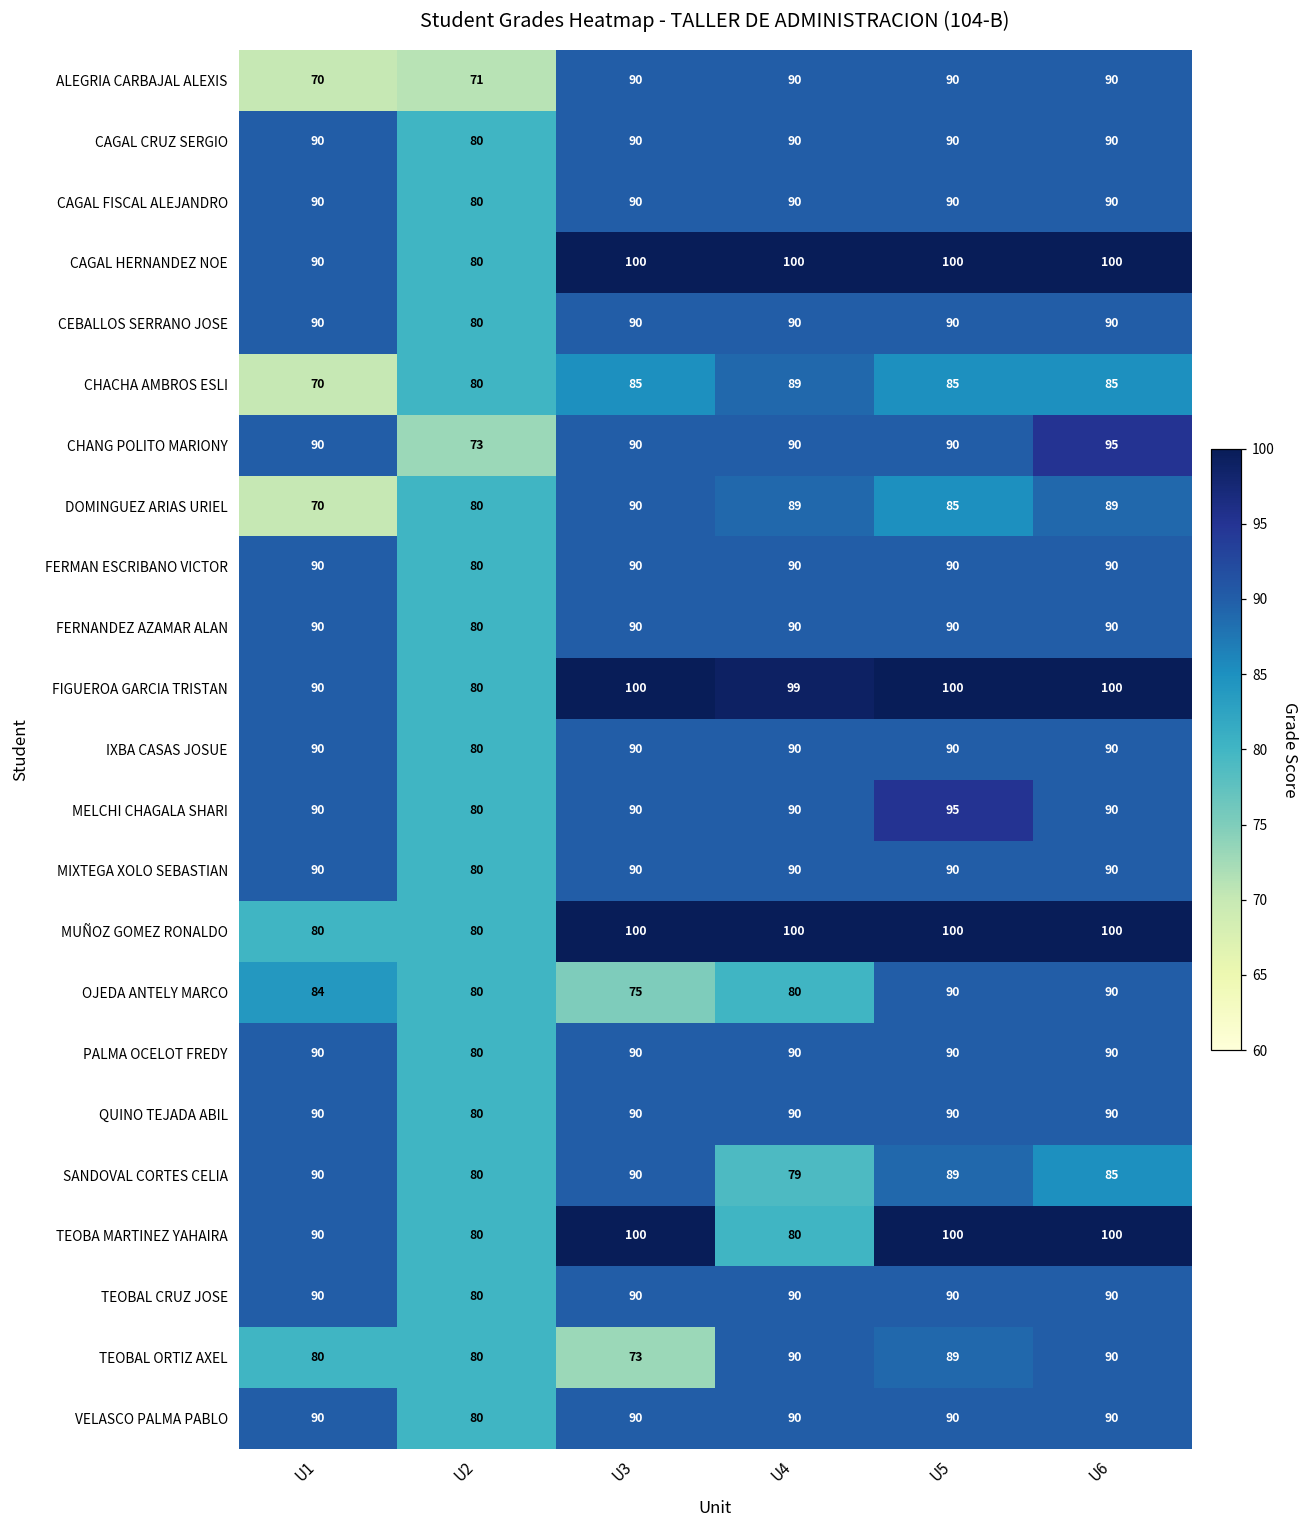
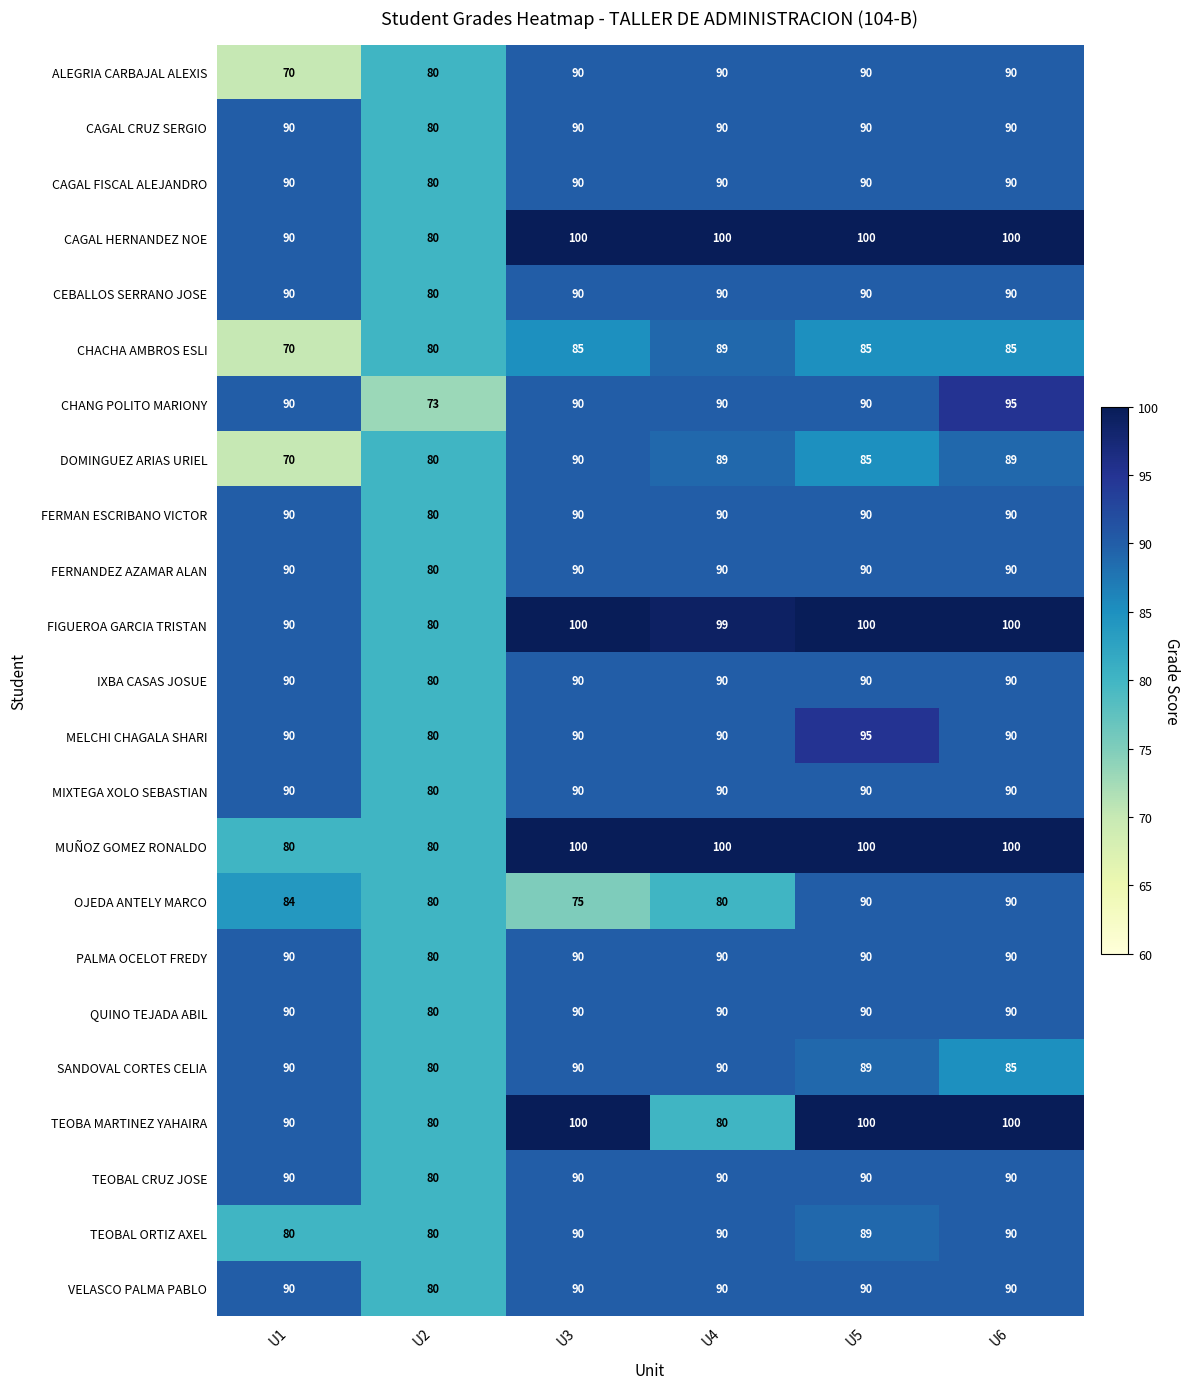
  {
    "ALEGRIA CARBAJAL ALEXIS": {
      "U1": 70,
-     "U2": 71,
+     "U2": 80,
      "U3": 90,
      "U4": 90,
      "U5": 90,
      "U6": 90
    },
    "CAGAL CRUZ SERGIO": {
      "U1": 90,
      "U2": 80,
      "U3": 90,
      "U4": 90,
      "U5": 90,
      "U6": 90
    },
    "CAGAL FISCAL ALEJANDRO": {
      "U1": 90,
      "U2": 80,
      "U3": 90,
      "U4": 90,
      "U5": 90,
      "U6": 90
    },
    "CAGAL HERNANDEZ NOE": {
      "U1": 90,
      "U2": 80,
      "U3": 100,
      "U4": 100,
      "U5": 100,
      "U6": 100
    },
    "CEBALLOS SERRANO JOSE": {
      "U1": 90,
      "U2": 80,
      "U3": 90,
      "U4": 90,
      "U5": 90,
      "U6": 90
    },
    "CHACHA AMBROS ESLI": {
      "U1": 70,
      "U2": 80,
      "U3": 85,
      "U4": 89,
      "U5": 85,
      "U6": 85
    },
    "CHANG POLITO MARIONY": {
      "U1": 90,
      "U2": 73,
      "U3": 90,
      "U4": 90,
      "U5": 90,
      "U6": 95
    },
    "DOMINGUEZ ARIAS URIEL": {
      "U1": 70,
      "U2": 80,
      "U3": 90,
      "U4": 89,
      "U5": 85,
      "U6": 89
    },
    "FERMAN ESCRIBANO VICTOR": {
      "U1": 90,
      "U2": 80,
      "U3": 90,
      "U4": 90,
      "U5": 90,
      "U6": 90
    },
    "FERNANDEZ AZAMAR ALAN": {
      "U1": 90,
      "U2": 80,
      "U3": 90,
      "U4": 90,
      "U5": 90,
      "U6": 90
    },
    "FIGUEROA GARCIA TRISTAN": {
      "U1": 90,
      "U2": 80,
      "U3": 100,
      "U4": 99,
      "U5": 100,
      "U6": 100
    },
    "IXBA CASAS JOSUE": {
      "U1": 90,
      "U2": 80,
      "U3": 90,
      "U4": 90,
      "U5": 90,
      "U6": 90
    },
    "MELCHI CHAGALA SHARI": {
      "U1": 90,
      "U2": 80,
      "U3": 90,
      "U4": 90,
      "U5": 95,
      "U6": 90
    },
    "MIXTEGA XOLO SEBASTIAN": {
      "U1": 90,
      "U2": 80,
      "U3": 90,
      "U4": 90,
      "U5": 90,
      "U6": 90
    },
    "MUÑOZ GOMEZ RONALDO": {
      "U1": 80,
      "U2": 80,
      "U3": 100,
      "U4": 100,
      "U5": 100,
      "U6": 100
    },
    "OJEDA ANTELY MARCO": {
      "U1": 84,
      "U2": 80,
      "U3": 75,
      "U4": 80,
      "U5": 90,
      "U6": 90
    },
    "PALMA OCELOT FREDY": {
      "U1": 90,
      "U2": 80,
      "U3": 90,
      "U4": 90,
      "U5": 90,
      "U6": 90
    },
    "QUINO TEJADA ABIL": {
      "U1": 90,
      "U2": 80,
      "U3": 90,
      "U4": 90,
      "U5": 90,
      "U6": 90
    },
    "SANDOVAL CORTES CELIA": {
      "U1": 90,
      "U2": 80,
      "U3": 90,
-     "U4": 79,
+     "U4": 90,
      "U5": 89,
      "U6": 85
    },
    "TEOBA MARTINEZ YAHAIRA": {
      "U1": 90,
      "U2": 80,
      "U3": 100,
      "U4": 80,
      "U5": 100,
      "U6": 100
    },
    "TEOBAL CRUZ JOSE": {
      "U1": 90,
      "U2": 80,
      "U3": 90,
      "U4": 90,
      "U5": 90,
      "U6": 90
    },
    "TEOBAL ORTIZ AXEL": {
      "U1": 80,
      "U2": 80,
-     "U3": 73,
+     "U3": 90,
      "U4": 90,
      "U5": 89,
      "U6": 90
    },
    "VELASCO PALMA PABLO": {
      "U1": 90,
      "U2": 80,
      "U3": 90,
      "U4": 90,
      "U5": 90,
      "U6": 90
    }
  }
